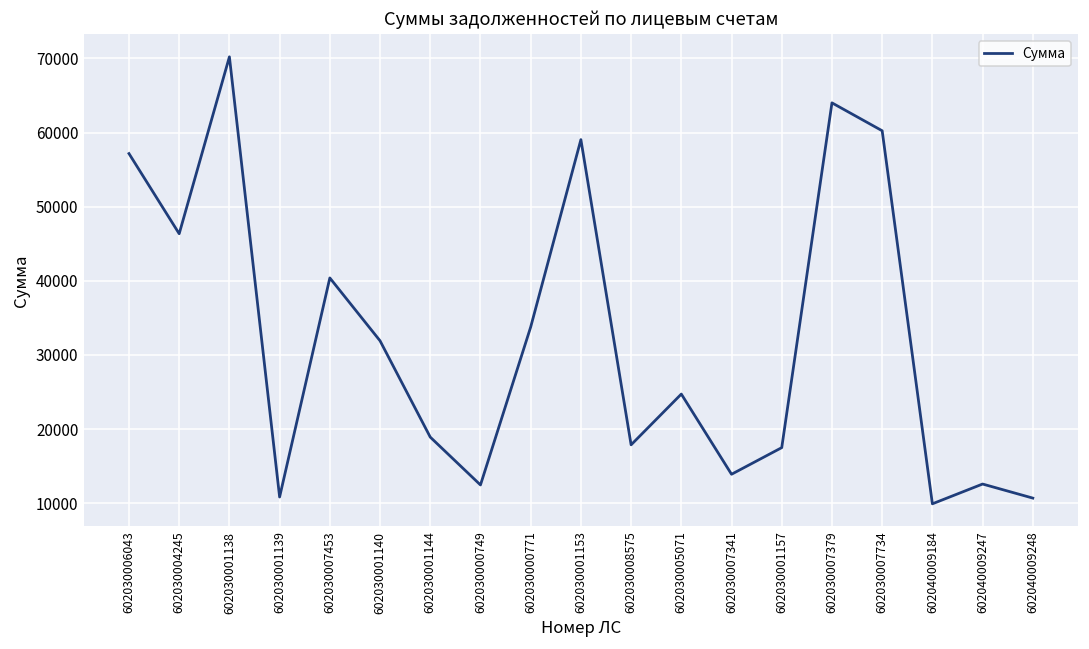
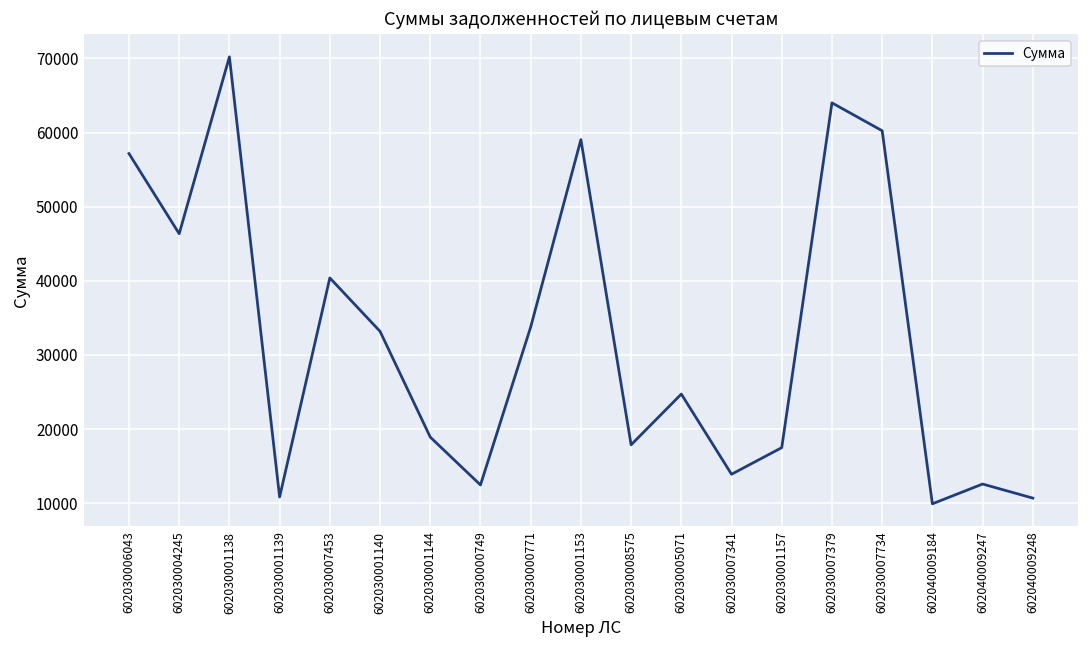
  {
    "602030006043": 57000,
    "602030004245": 46000,
    "602030001138": 70000,
    "602030001139": 11000,
    "602030007453": 40000,
-   "602030001140": 32000,
+   "602030001140": 33000,
    "602030001144": 19000,
    "602030000749": 12000,
    "602030000771": 34000,
    "602030001153": 59000,
    "602030008575": 18000,
    "602030005071": 25000,
    "602030007341": 14000,
    "602030001157": 17000,
    "602030007379": 64000,
    "602030007734": 60000,
    "602040009184": 10000,
    "602040009247": 13000,
    "602040009248": 11000
  }
